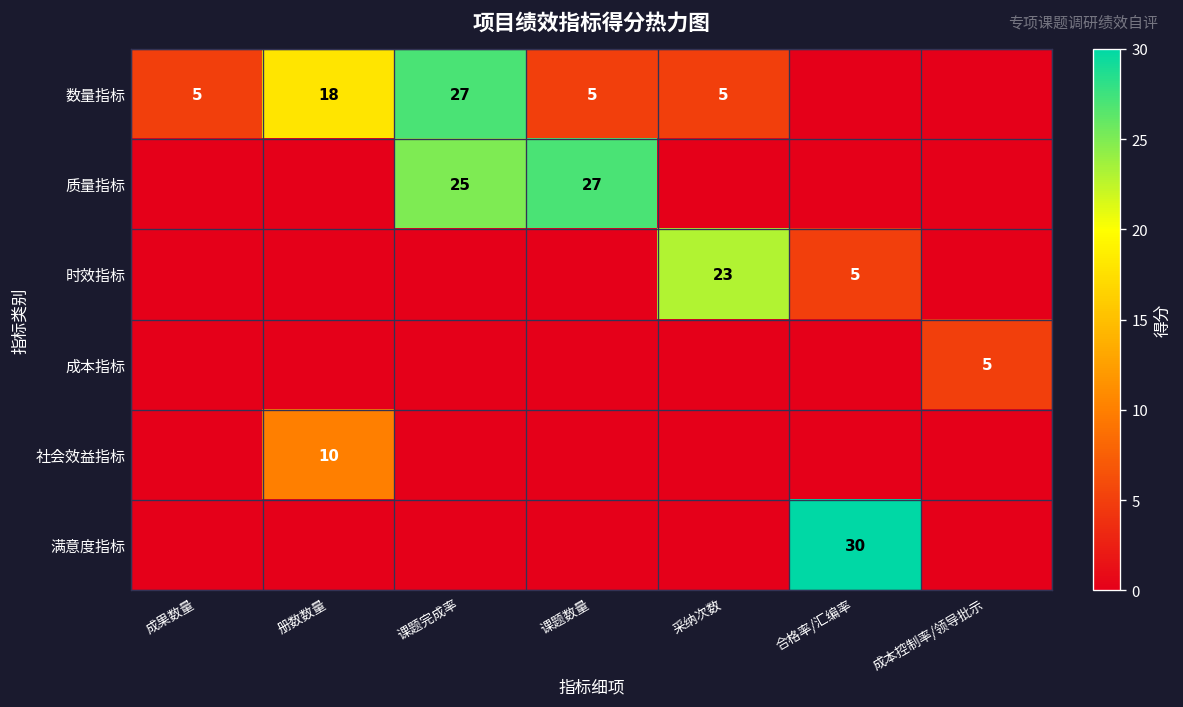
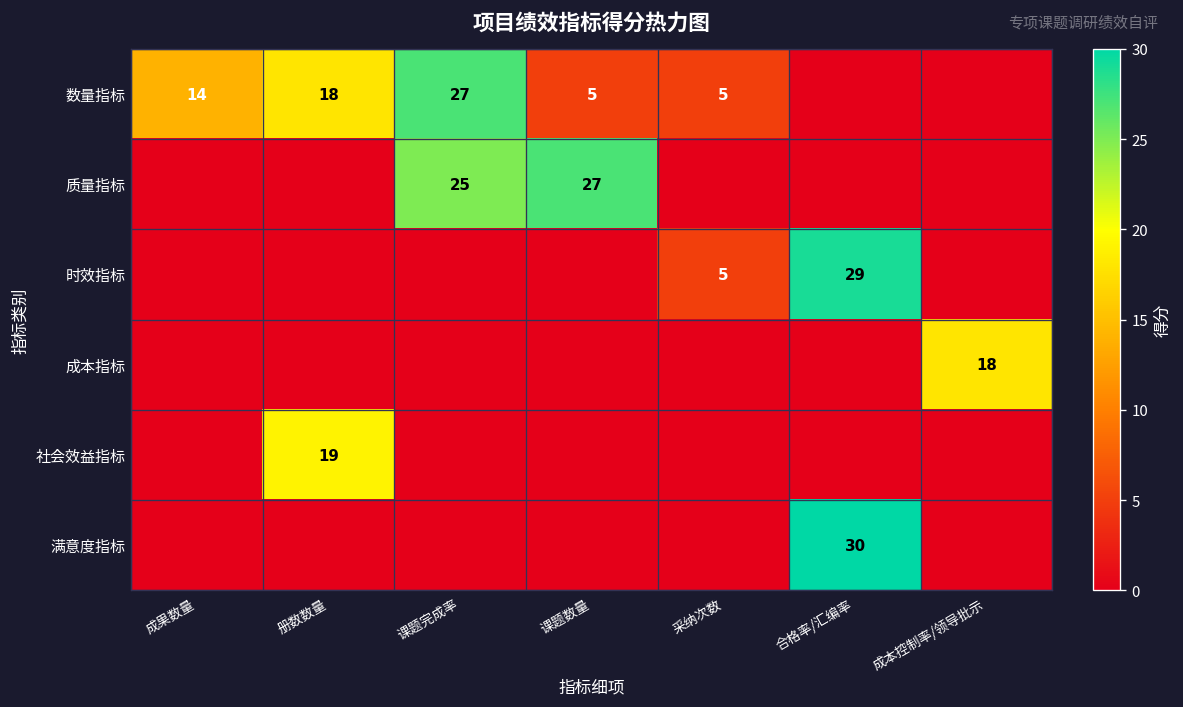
  {
    "数量指标": {
-     "成果数量": 5,
+     "成果数量": 14,
      "册数数量": 18,
      "课题完成率": 27,
      "课题数量": 5,
      "采纳次数": 5
    },
    "质量指标": {
      "课题完成率": 25,
      "课题数量": 27
    },
    "时效指标": {
-     "采纳次数": 23,
-     "合格率/汇编率": 5
+     "采纳次数": 5,
+     "合格率/汇编率": 29
    },
    "成本指标": {
-     "成本控制率/领导批示": 5
+     "成本控制率/领导批示": 18
    },
    "社会效益指标": {
-     "册数数量": 10
+     "册数数量": 19
    },
    "满意度指标": {
      "合格率/汇编率": 30
    }
  }
